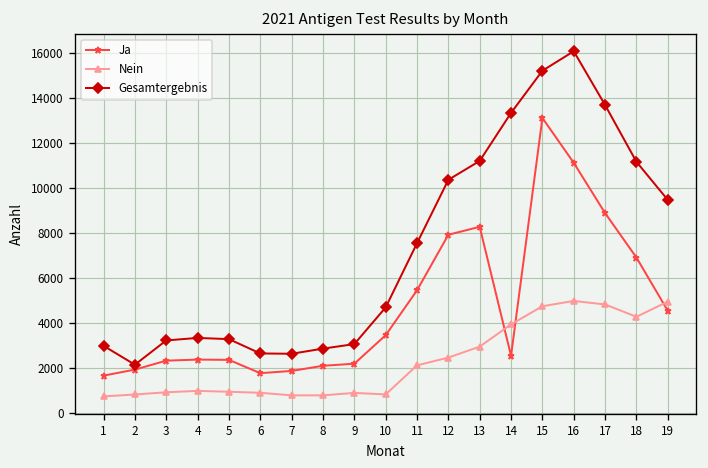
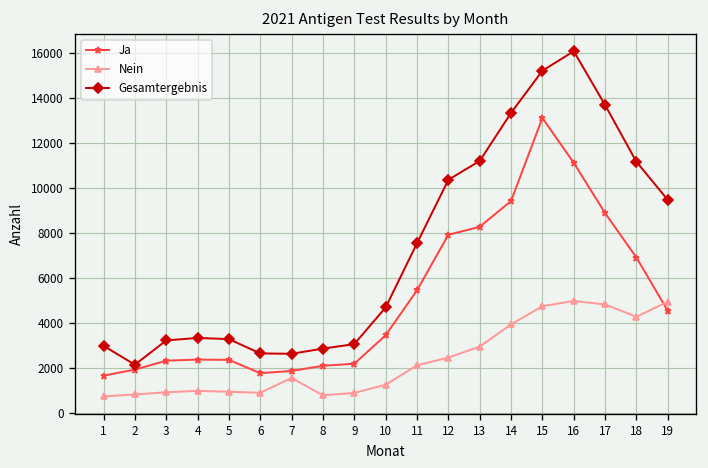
  {
    "Ja": {
      "1": 1600,
      "2": 1900,
      "3": 2300,
      "4": 2400,
      "5": 2300,
      "6": 1800,
      "7": 1900,
      "8": 2100,
      "9": 2200,
      "10": 3400,
      "11": 5400,
      "12": 7900,
      "13": 8300,
-     "14": 2500,
+     "14": 9400,
      "15": 13100,
      "16": 11100,
      "17": 8900,
      "18": 6900,
      "19": 4500
    },
    "Nein": {
      "1": 700,
      "2": 800,
      "3": 900,
      "4": 1000,
      "5": 900,
      "6": 900,
-     "7": 800,
+     "7": 1500,
      "8": 800,
      "9": 900,
-     "10": 800,
+     "10": 1200,
      "11": 2100,
      "12": 2400,
      "13": 2900,
      "14": 3900,
      "15": 4700,
      "16": 5000,
      "17": 4800,
      "18": 4300,
      "19": 4900
    },
    "Gesamtergebnis": {
      "1": 3000,
      "2": 2100,
      "3": 3200,
      "4": 3300,
      "5": 3300,
      "6": 2600,
      "7": 2600,
      "8": 2800,
      "9": 3000,
      "10": 4700,
      "11": 7500,
      "12": 10400,
      "13": 11200,
      "14": 13300,
      "15": 15200,
      "16": 16100,
      "17": 13700,
      "18": 11200,
      "19": 9500
    }
  }
